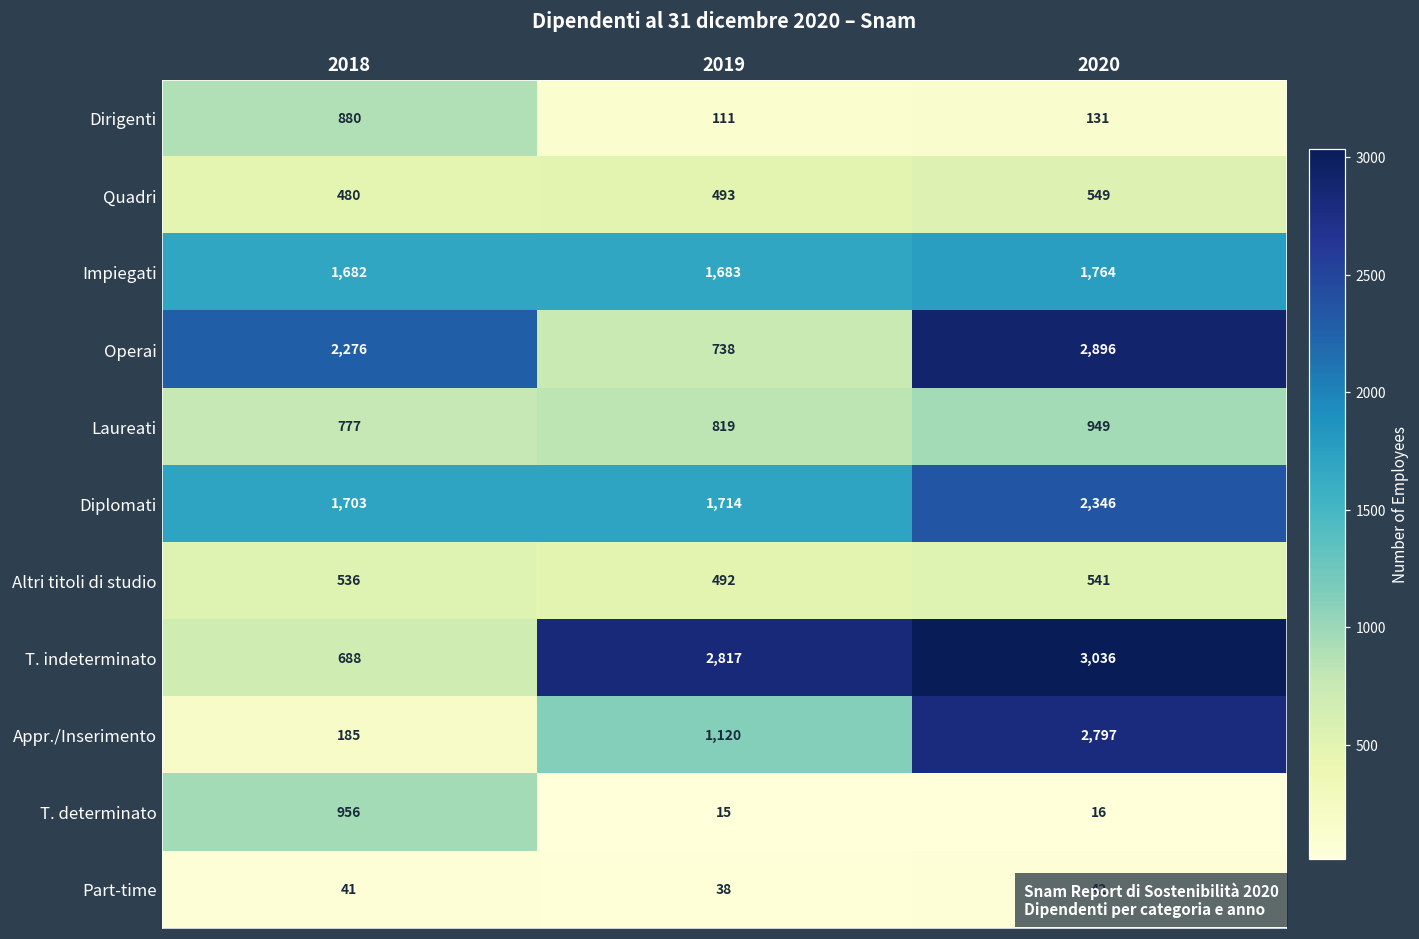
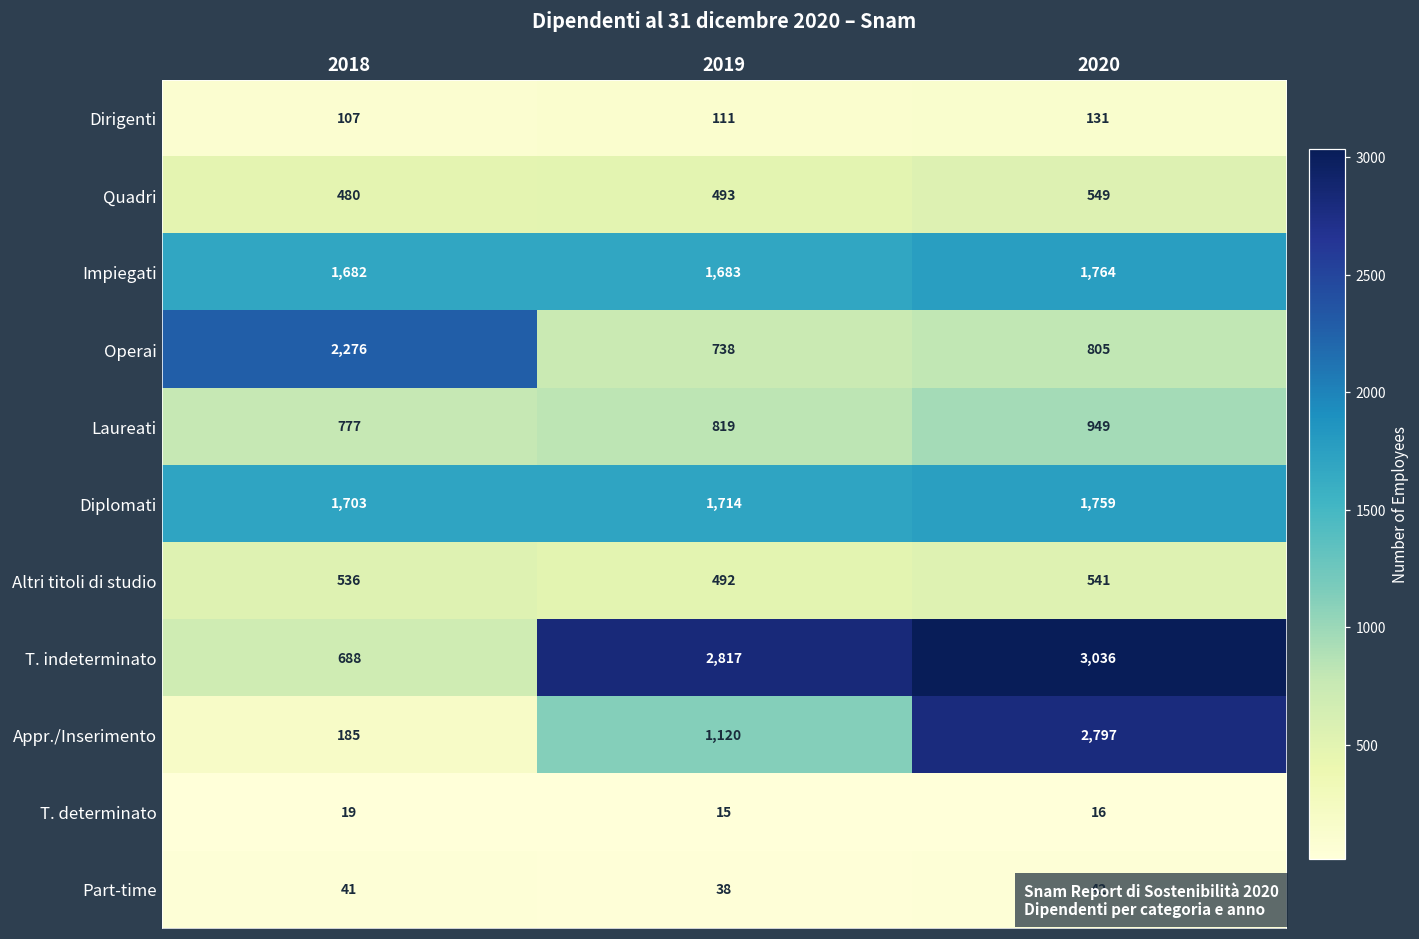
  {
    "Dirigenti": {
-     "2018": "880",
+     "2018": "107",
      "2019": "111",
      "2020": "131"
    },
    "Quadri": {
      "2018": "480",
      "2019": "493",
      "2020": "549"
    },
    "Impiegati": {
      "2018": "1,682",
      "2019": "1,683",
      "2020": "1,764"
    },
    "Operai": {
      "2018": "2,276",
      "2019": "738",
-     "2020": "2,896"
+     "2020": "805"
    },
    "Laureati": {
      "2018": "777",
      "2019": "819",
      "2020": "949"
    },
    "Diplomati": {
      "2018": "1,703",
      "2019": "1,714",
-     "2020": "2,346"
+     "2020": "1,759"
    },
    "Altri titoli di studio": {
      "2018": "536",
      "2019": "492",
      "2020": "541"
    },
    "T. indeterminato": {
      "2018": "688",
      "2019": "2,817",
      "2020": "3,036"
    },
    "Appr./Inserimento": {
      "2018": "185",
      "2019": "1,120",
      "2020": "2,797"
    },
    "T. determinato": {
-     "2018": "956",
+     "2018": "19",
      "2019": "15",
      "2020": "16"
    },
    "Part-time": {
      "2018": "41",
      "2019": "38",
      "2020": "42"
    }
  }
